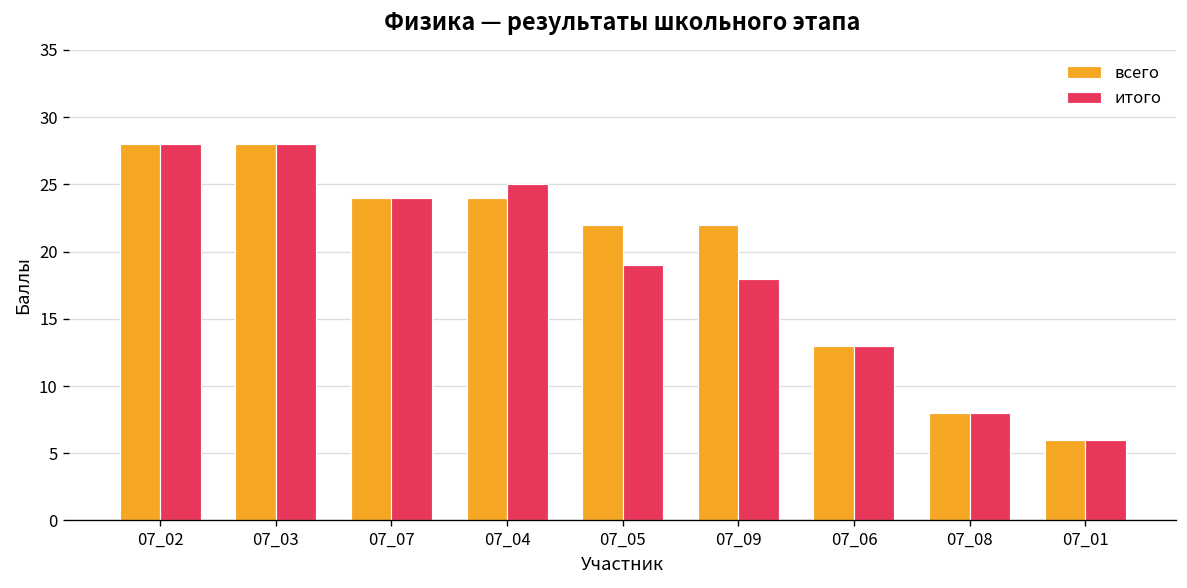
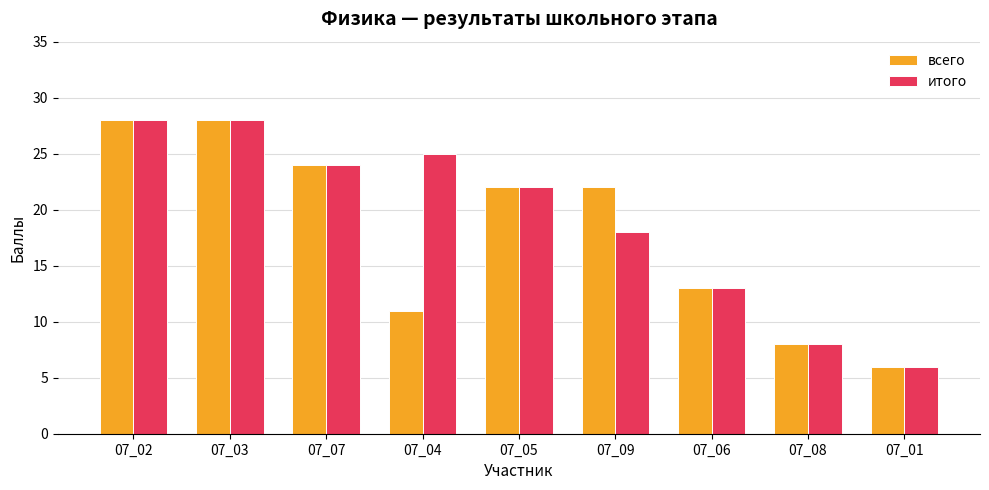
  {
    "всего": {
      "07_02": 28,
      "07_03": 28,
      "07_07": 24,
-     "07_04": 24,
+     "07_04": 11,
      "07_05": 22,
      "07_09": 22,
      "07_06": 13,
      "07_08": 8,
      "07_01": 6
    },
    "итого": {
      "07_02": 28,
      "07_03": 28,
      "07_07": 24,
      "07_04": 25,
-     "07_05": 19,
+     "07_05": 22,
      "07_09": 18,
      "07_06": 13,
      "07_08": 8,
      "07_01": 6
    }
  }
